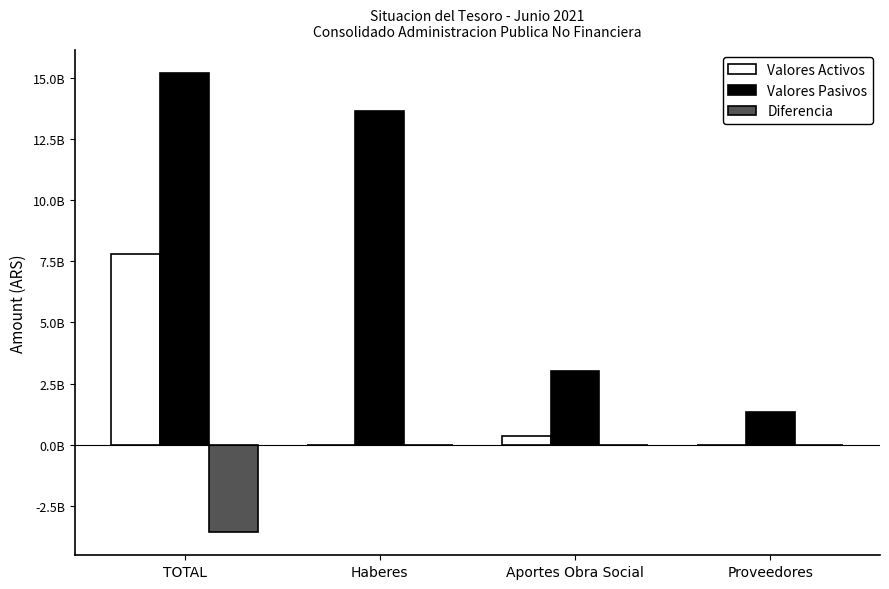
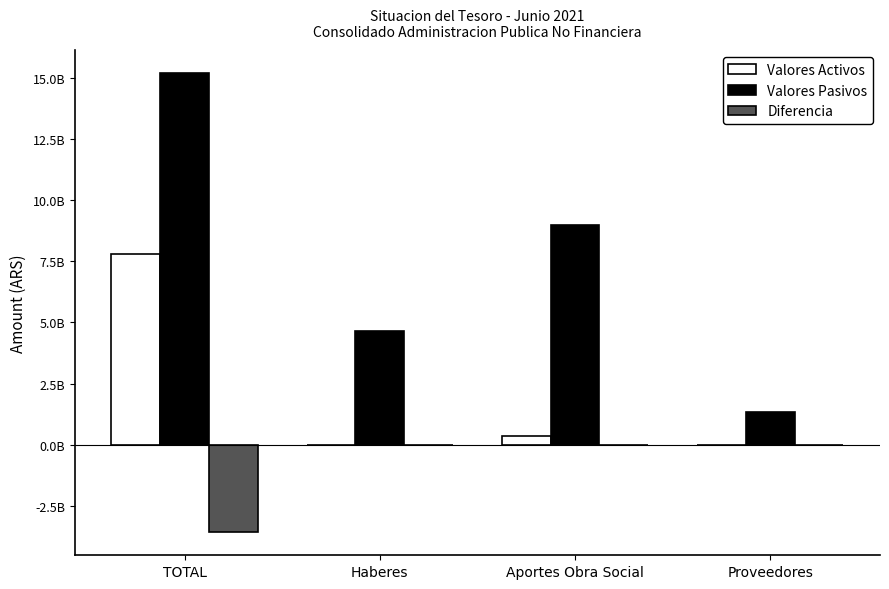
  {
    "Valores Activos": {
      "TOTAL": 7800000000,
      "Haberes": 0,
      "Aportes Obra Social": 400000000,
      "Proveedores": 0
    },
    "Valores Pasivos": {
      "TOTAL": 15200000000,
-     "Haberes": 13600000000,
-     "Aportes Obra Social": 3000000000,
+     "Haberes": 4700000000,
+     "Aportes Obra Social": 9000000000,
      "Proveedores": 1400000000
    },
    "Diferencia": {
      "TOTAL": -3600000000,
      "Haberes": 0,
      "Aportes Obra Social": 0,
      "Proveedores": 0
    }
  }
